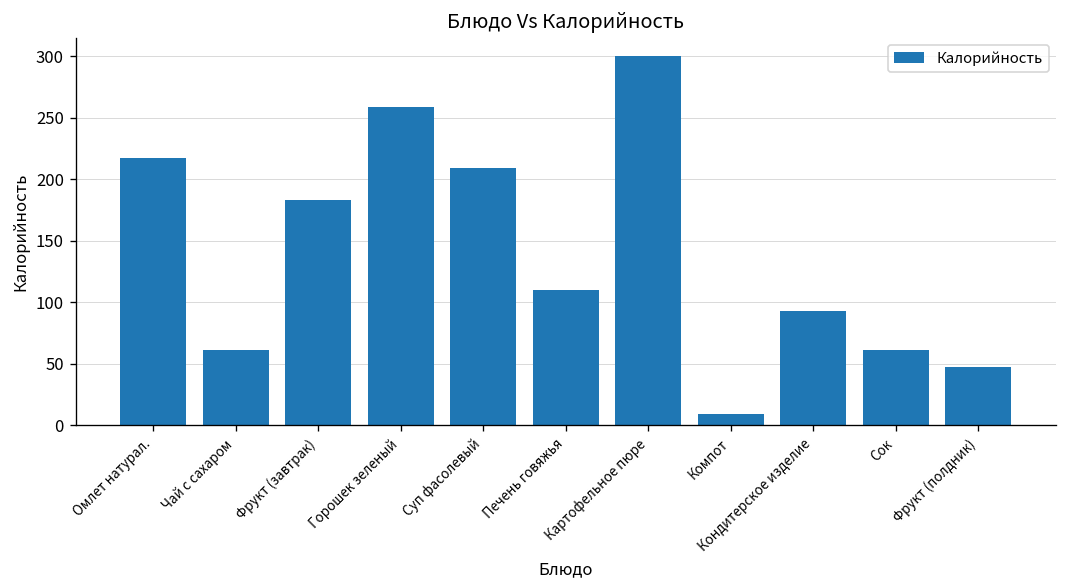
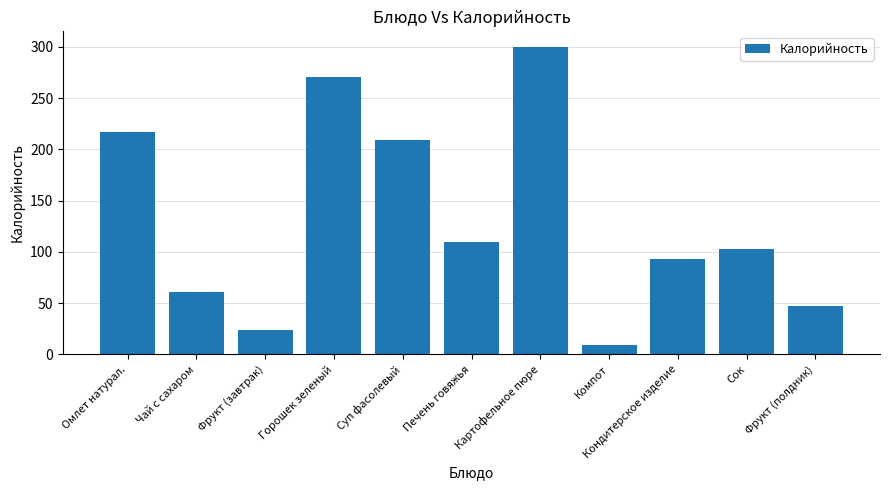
  {
    "Омлет натурал.": 217,
    "Чай с сахаром": 61,
-   "Фрукт (завтрак)": 183,
-   "Горошек зеленый": 259,
+   "Фрукт (завтрак)": 24,
+   "Горошек зеленый": 270,
    "Суп фасолевый": 209,
    "Печень говяжья": 110,
    "Картофельное пюре": 300,
    "Компот": 9,
    "Кондитерское изделие": 93,
-   "Сок": 61,
+   "Сок": 103,
    "Фрукт (полдник)": 47
  }
